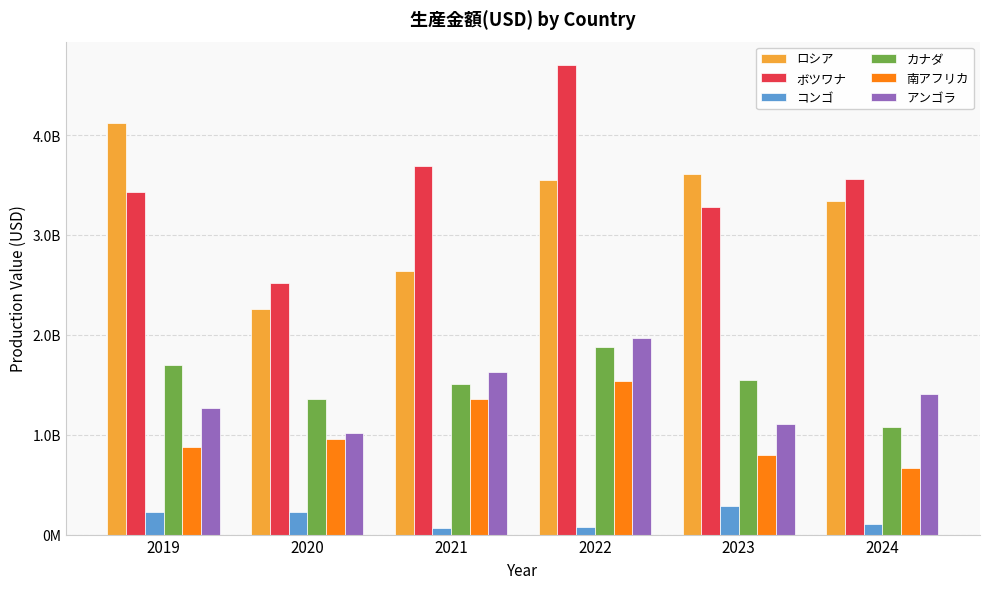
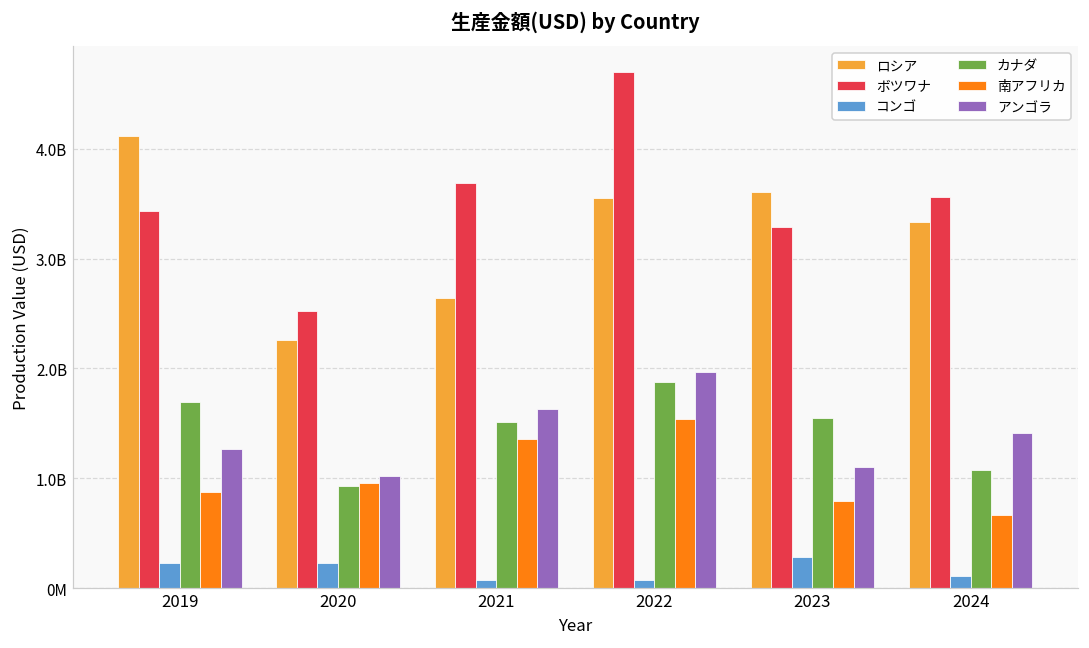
  {
    "ボツワナ": {
      "2019": 3400000000,
      "2020": 2500000000,
      "2021": 3700000000,
      "2022": 4700000000,
      "2023": 3300000000,
      "2024": 3600000000
    },
    "コンゴ": {
      "2019": 200000000,
      "2020": 200000000,
      "2021": 100000000,
      "2022": 100000000,
      "2023": 300000000,
      "2024": 100000000
    },
    "カナダ": {
      "2019": 1700000000,
-     "2020": 1400000000,
+     "2020": 900000000,
      "2021": 1500000000,
      "2022": 1900000000,
      "2023": 1500000000,
      "2024": 1100000000
    },
    "アンゴラ": {
      "2019": 1300000000,
      "2020": 1000000000,
      "2021": 1600000000,
      "2022": 2000000000,
      "2023": 1100000000,
      "2024": 1400000000
    }
  }
